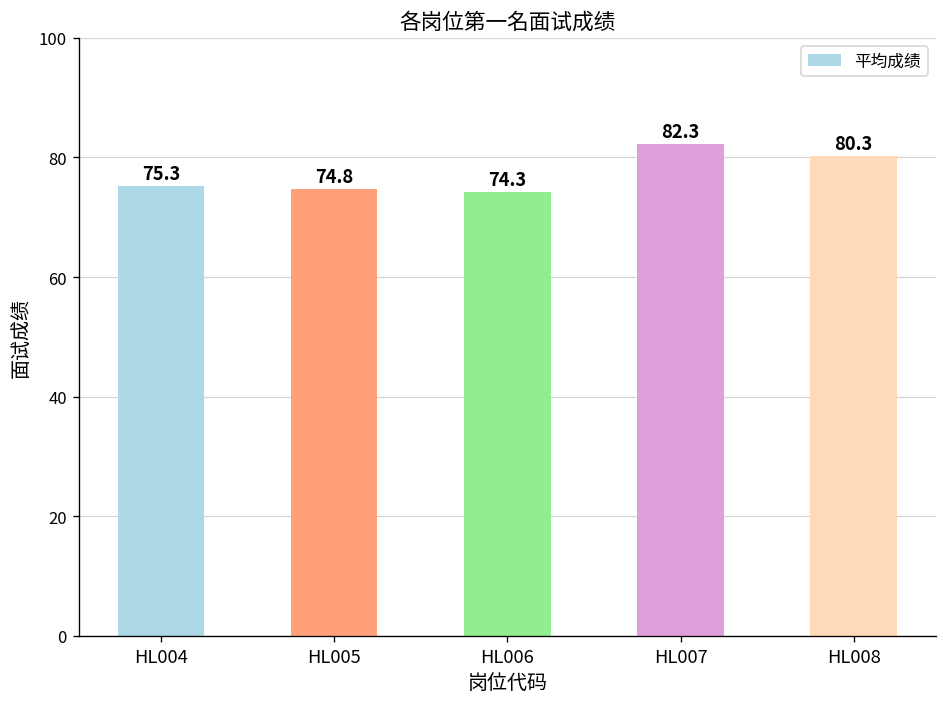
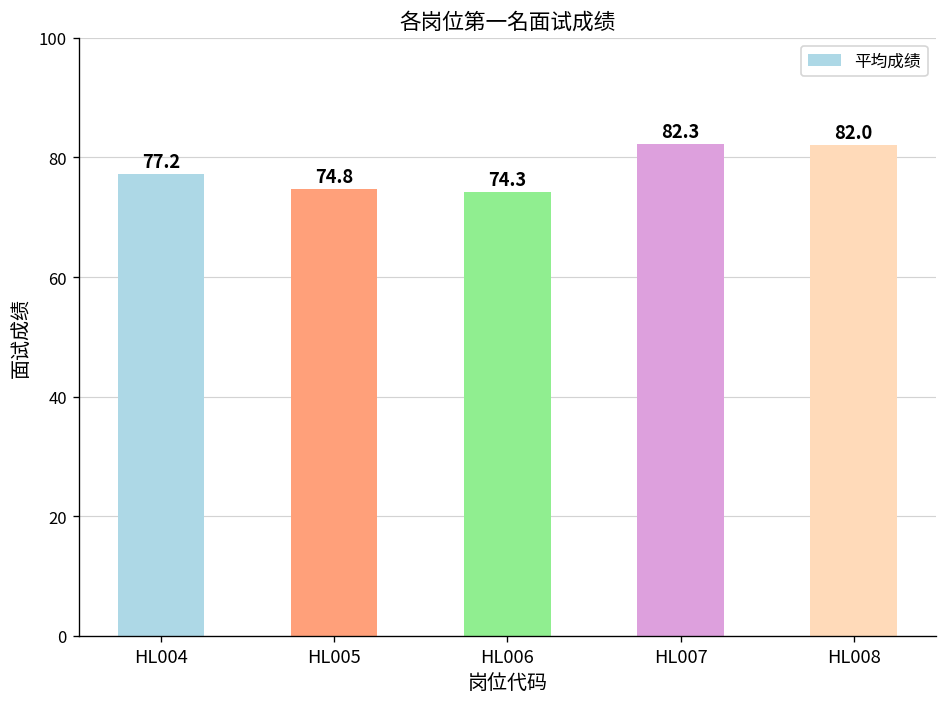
  {
-   "HL004": 75.3,
+   "HL004": 77.2,
    "HL005": 74.8,
    "HL006": 74.3,
    "HL007": 82.3,
-   "HL008": 80.3
+   "HL008": 82.0
  }
